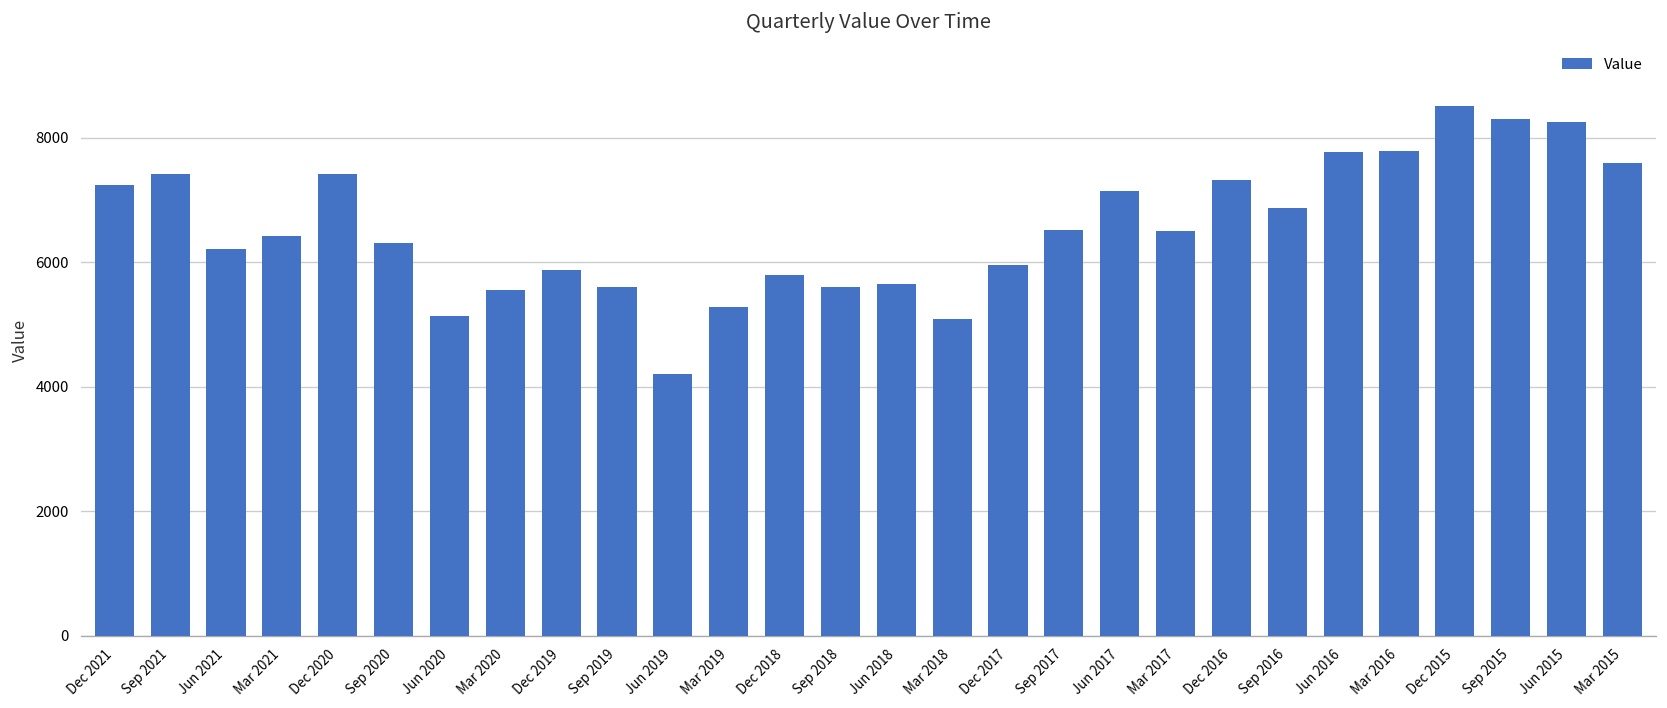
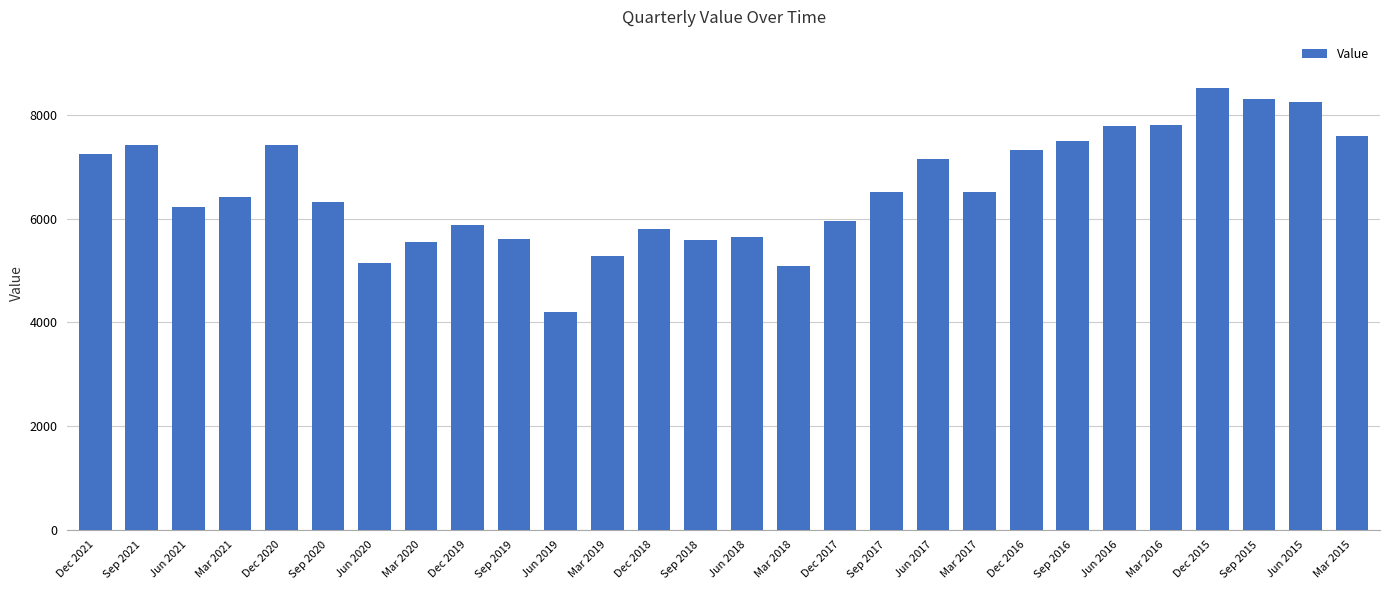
  {
    "Dec 2021": 7200,
    "Sep 2021": 7400,
    "Jun 2021": 6200,
    "Mar 2021": 6400,
    "Dec 2020": 7400,
    "Sep 2020": 6300,
    "Jun 2020": 5100,
    "Mar 2020": 5500,
    "Dec 2019": 5900,
    "Sep 2019": 5600,
    "Jun 2019": 4200,
    "Mar 2019": 5300,
    "Dec 2018": 5800,
    "Sep 2018": 5600,
    "Jun 2018": 5600,
    "Mar 2018": 5100,
    "Dec 2017": 5900,
    "Sep 2017": 6500,
    "Jun 2017": 7100,
    "Mar 2017": 6500,
    "Dec 2016": 7300,
-   "Sep 2016": 6900,
+   "Sep 2016": 7500,
    "Jun 2016": 7800,
    "Mar 2016": 7800,
    "Dec 2015": 8500,
    "Sep 2015": 8300,
    "Jun 2015": 8200,
    "Mar 2015": 7600
  }
